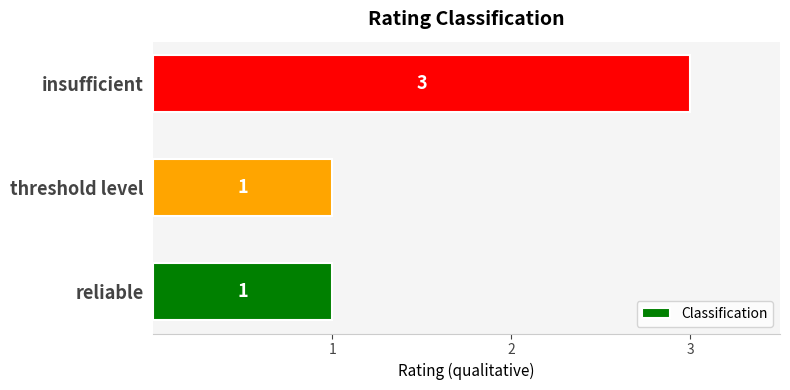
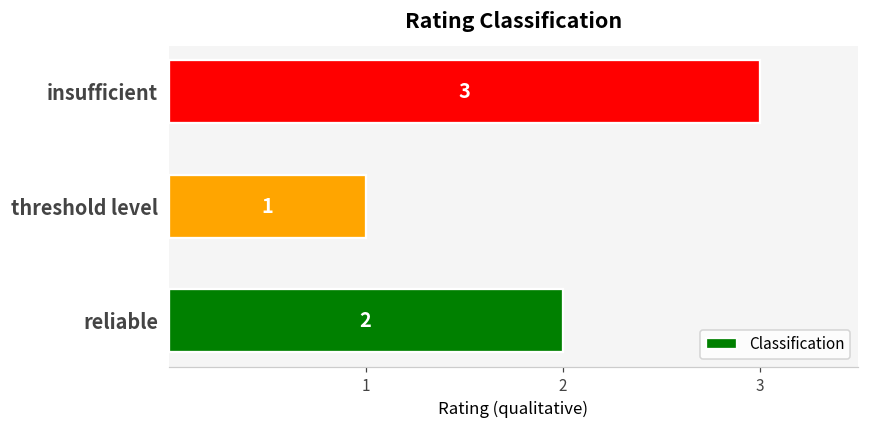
  {
    "insufficient": 3,
    "threshold level": 1,
-   "reliable": 1
+   "reliable": 2
  }
